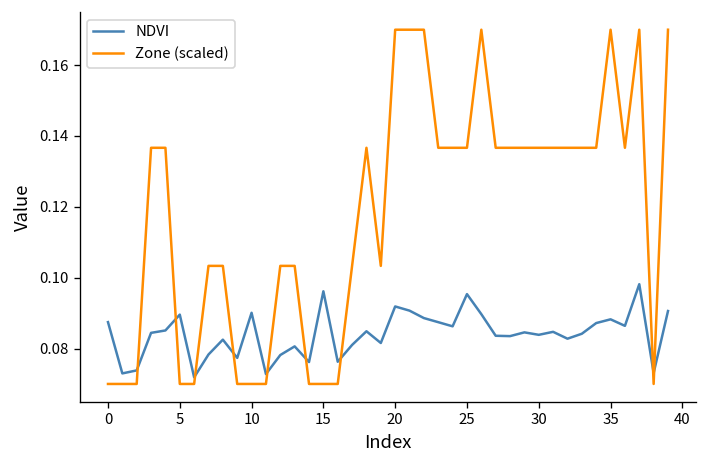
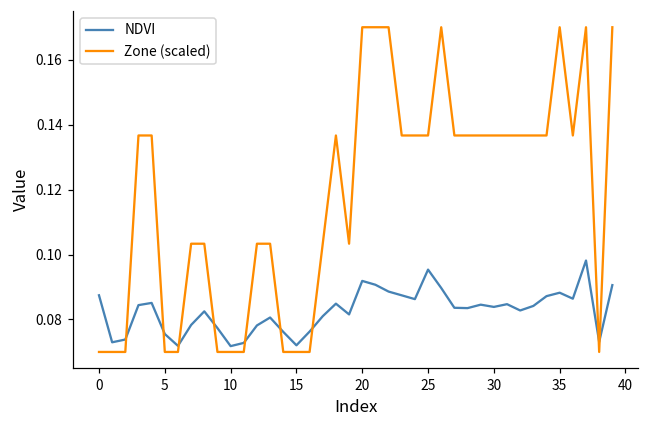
  {
    "NDVI": {
      "0": 0.087,
-     "5": 0.090,
-     "10": 0.090,
-     "15": 0.096,
+     "5": 0.076,
+     "10": 0.072,
+     "15": 0.072,
      "20": 0.092,
      "25": 0.095,
      "30": 0.084,
      "35": 0.088
    },
    "Zone (scaled)": {
      "0": 0.070,
      "5": 0.070,
      "10": 0.070,
      "15": 0.070,
      "20": 0.170,
      "25": 0.137,
      "30": 0.137,
      "35": 0.170
    }
  }
